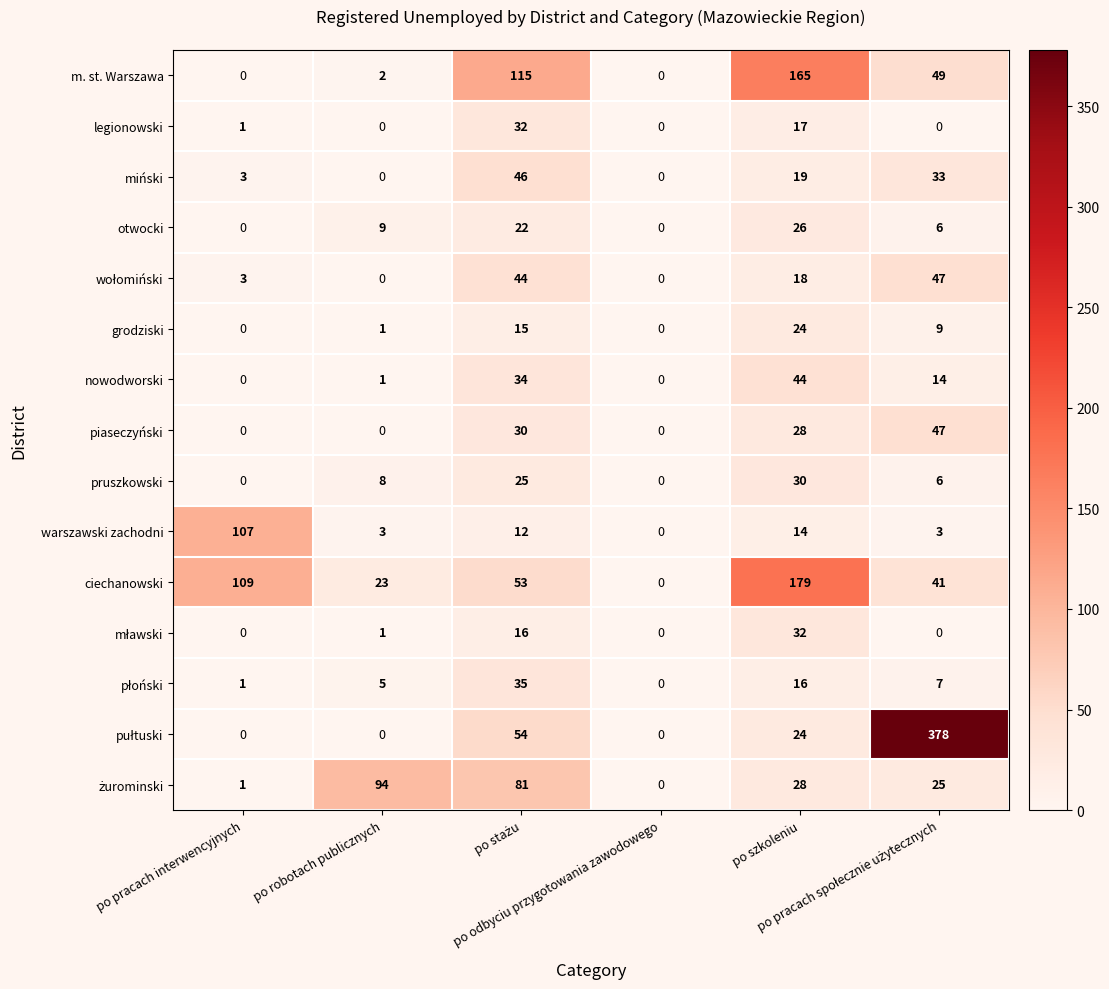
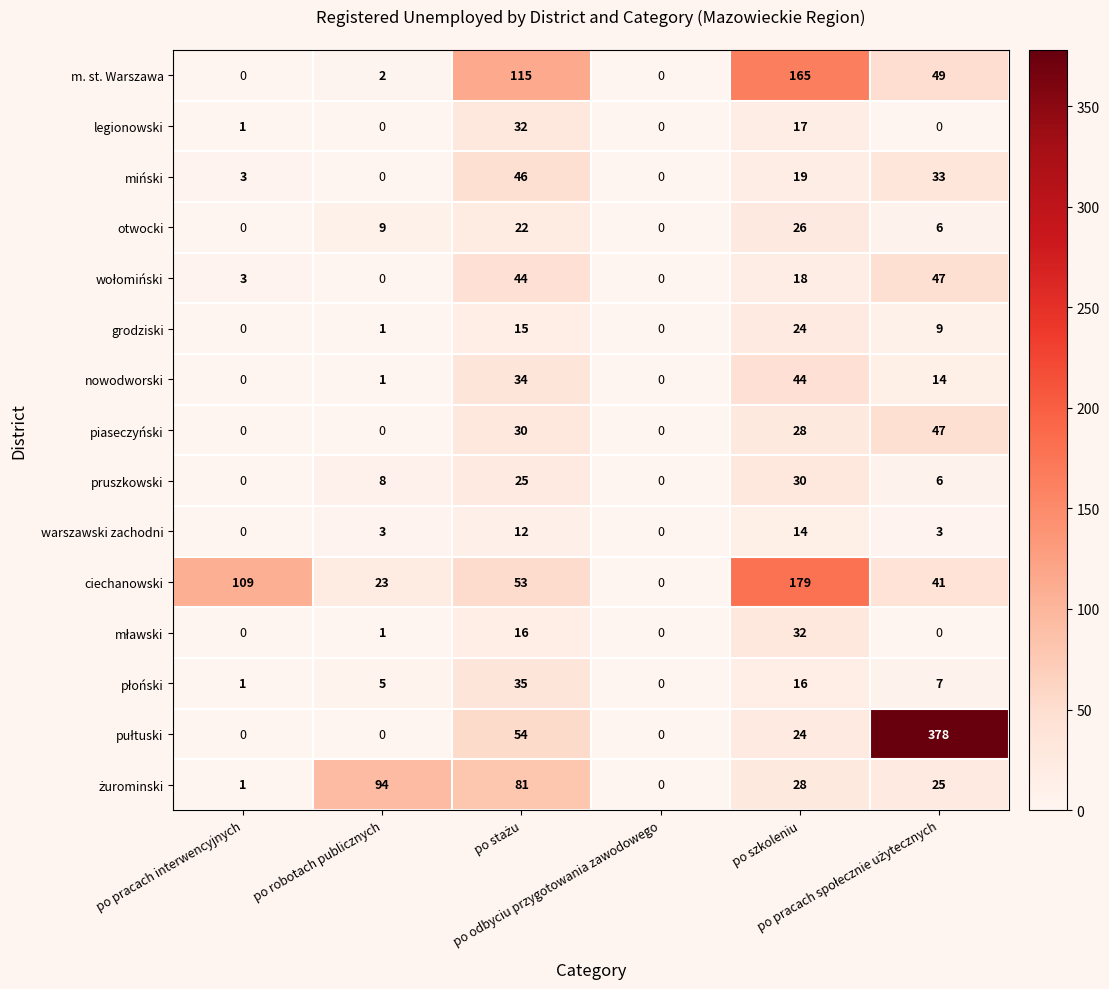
  {
    "m. st. Warszawa": {
      "po pracach interwencyjnych": 0,
      "po robotach publicznych": 2,
      "po stażu": 115,
      "po odbyciu przygotowania zawodowego": 0,
      "po szkoleniu": 165,
      "po pracach społecznie użytecznych": 49
    },
    "legionowski": {
      "po pracach interwencyjnych": 1,
      "po robotach publicznych": 0,
      "po stażu": 32,
      "po odbyciu przygotowania zawodowego": 0,
      "po szkoleniu": 17,
      "po pracach społecznie użytecznych": 0
    },
    "miński": {
      "po pracach interwencyjnych": 3,
      "po robotach publicznych": 0,
      "po stażu": 46,
      "po odbyciu przygotowania zawodowego": 0,
      "po szkoleniu": 19,
      "po pracach społecznie użytecznych": 33
    },
    "otwocki": {
      "po pracach interwencyjnych": 0,
      "po robotach publicznych": 9,
      "po stażu": 22,
      "po odbyciu przygotowania zawodowego": 0,
      "po szkoleniu": 26,
      "po pracach społecznie użytecznych": 6
    },
    "wołomiński": {
      "po pracach interwencyjnych": 3,
      "po robotach publicznych": 0,
      "po stażu": 44,
      "po odbyciu przygotowania zawodowego": 0,
      "po szkoleniu": 18,
      "po pracach społecznie użytecznych": 47
    },
    "grodziski": {
      "po pracach interwencyjnych": 0,
      "po robotach publicznych": 1,
      "po stażu": 15,
      "po odbyciu przygotowania zawodowego": 0,
      "po szkoleniu": 24,
      "po pracach społecznie użytecznych": 9
    },
    "nowodworski": {
      "po pracach interwencyjnych": 0,
      "po robotach publicznych": 1,
      "po stażu": 34,
      "po odbyciu przygotowania zawodowego": 0,
      "po szkoleniu": 44,
      "po pracach społecznie użytecznych": 14
    },
    "piaseczyński": {
      "po pracach interwencyjnych": 0,
      "po robotach publicznych": 0,
      "po stażu": 30,
      "po odbyciu przygotowania zawodowego": 0,
      "po szkoleniu": 28,
      "po pracach społecznie użytecznych": 47
    },
    "pruszkowski": {
      "po pracach interwencyjnych": 0,
      "po robotach publicznych": 8,
      "po stażu": 25,
      "po odbyciu przygotowania zawodowego": 0,
      "po szkoleniu": 30,
      "po pracach społecznie użytecznych": 6
    },
    "warszawski zachodni": {
-     "po pracach interwencyjnych": 107,
+     "po pracach interwencyjnych": 0,
      "po robotach publicznych": 3,
      "po stażu": 12,
      "po odbyciu przygotowania zawodowego": 0,
      "po szkoleniu": 14,
      "po pracach społecznie użytecznych": 3
    },
    "ciechanowski": {
      "po pracach interwencyjnych": 109,
      "po robotach publicznych": 23,
      "po stażu": 53,
      "po odbyciu przygotowania zawodowego": 0,
      "po szkoleniu": 179,
      "po pracach społecznie użytecznych": 41
    },
    "mławski": {
      "po pracach interwencyjnych": 0,
      "po robotach publicznych": 1,
      "po stażu": 16,
      "po odbyciu przygotowania zawodowego": 0,
      "po szkoleniu": 32,
      "po pracach społecznie użytecznych": 0
    },
    "płoński": {
      "po pracach interwencyjnych": 1,
      "po robotach publicznych": 5,
      "po stażu": 35,
      "po odbyciu przygotowania zawodowego": 0,
      "po szkoleniu": 16,
      "po pracach społecznie użytecznych": 7
    },
    "pułtuski": {
      "po pracach interwencyjnych": 0,
      "po robotach publicznych": 0,
      "po stażu": 54,
      "po odbyciu przygotowania zawodowego": 0,
      "po szkoleniu": 24,
      "po pracach społecznie użytecznych": 378
    },
    "żurominski": {
      "po pracach interwencyjnych": 1,
      "po robotach publicznych": 94,
      "po stażu": 81,
      "po odbyciu przygotowania zawodowego": 0,
      "po szkoleniu": 28,
      "po pracach społecznie użytecznych": 25
    }
  }
